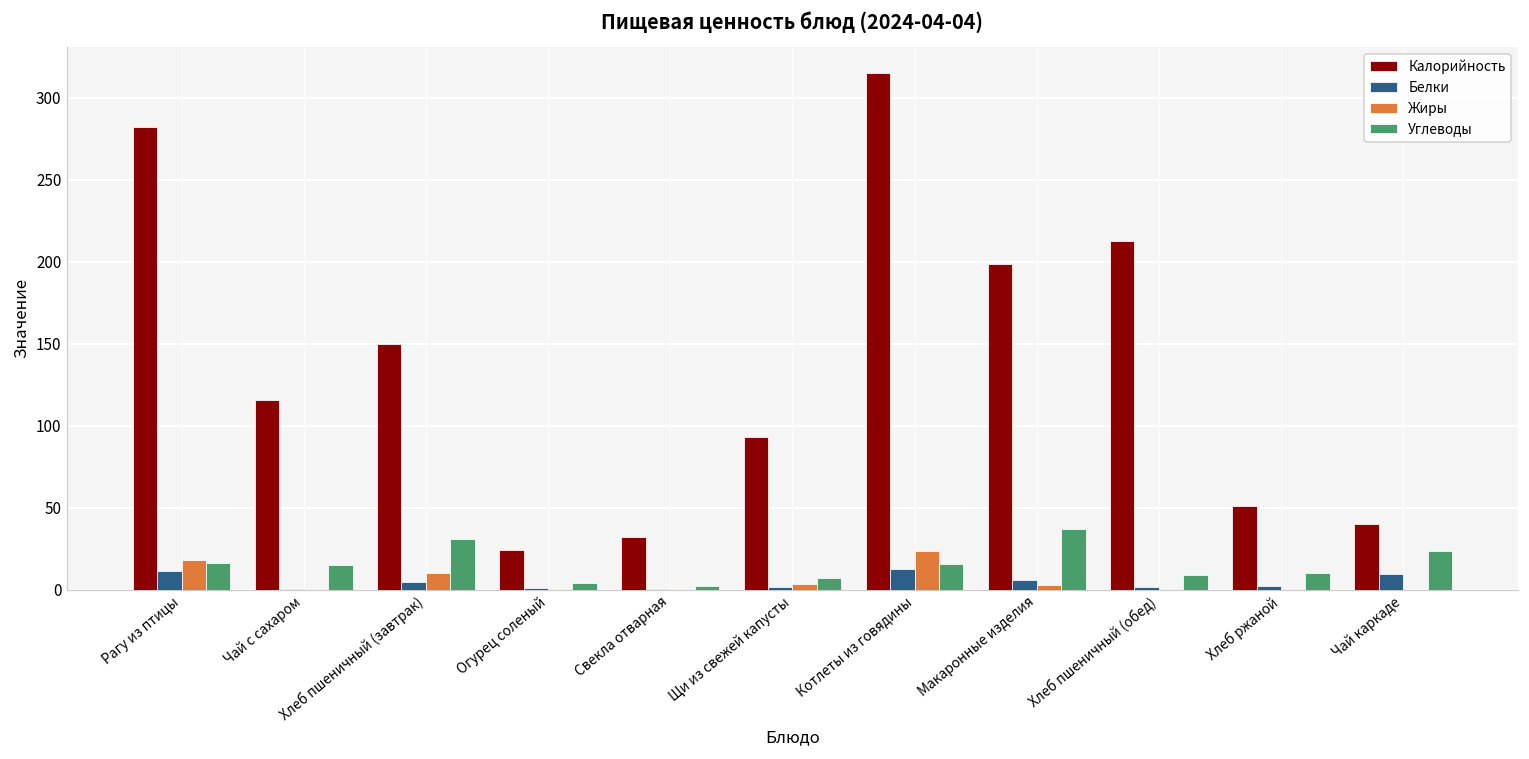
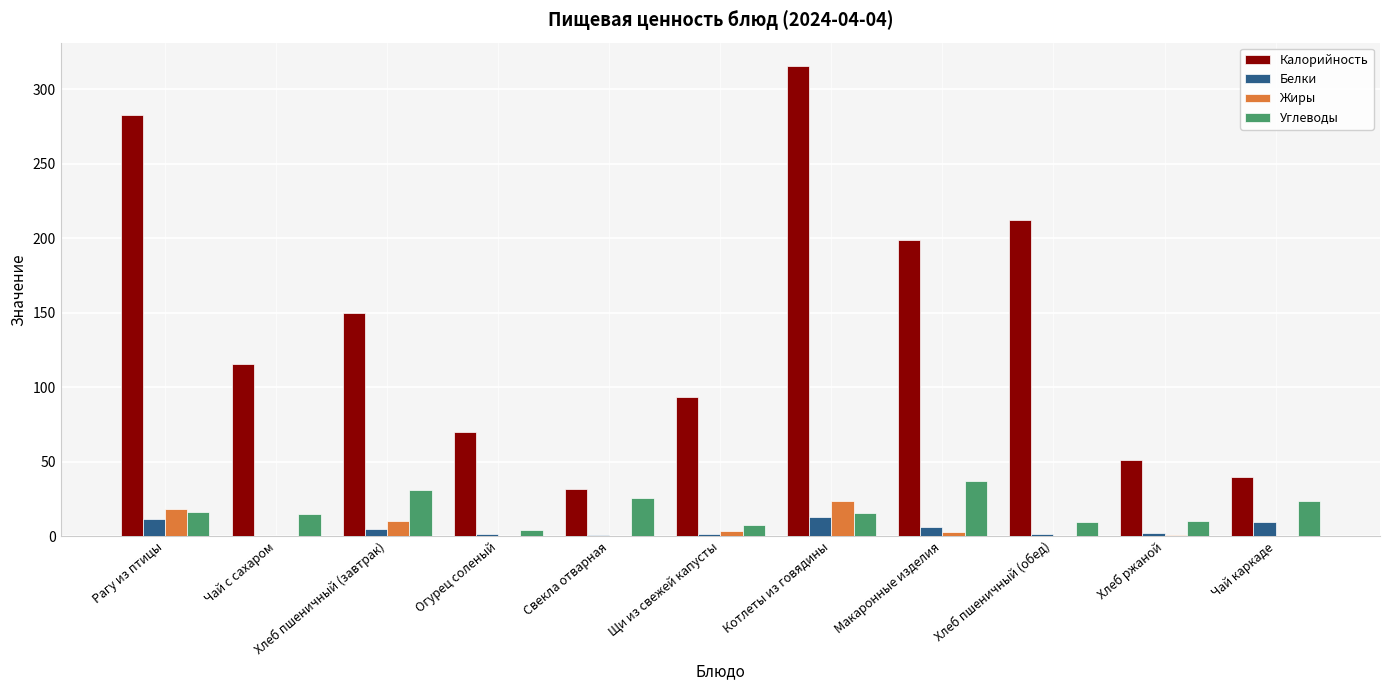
  {
    "Калорийность": {
      "Рагу из птицы": 282,
      "Чай с сахаром": 116,
      "Хлеб пшеничный (завтрак)": 150,
-     "Огурец соленый": 24,
+     "Огурец соленый": 70,
      "Свекла отварная": 32,
      "Щи из свежей капусты": 93,
      "Котлеты из говядины": 315,
      "Макаронные изделия": 199,
      "Хлеб пшеничный (обед)": 212,
      "Хлеб ржаной": 51,
      "Чай каркаде": 40
    },
    "Белки": {
      "Рагу из птицы": 11,
      "Хлеб пшеничный (завтрак)": 5,
      "Котлеты из говядины": 13,
      "Макаронные изделия": 6,
      "Хлеб ржаной": 2,
      "Чай каркаде": 9
    },
    "Жиры": {
      "Рагу из птицы": 18,
      "Хлеб пшеничный (завтрак)": 10,
      "Щи из свежей капусты": 3,
      "Котлеты из говядины": 24,
      "Макаронные изделия": 3,
      "Чай каркаде": 0
    },
    "Углеводы": {
      "Рагу из птицы": 16,
      "Чай с сахаром": 15,
      "Хлеб пшеничный (завтрак)": 31,
      "Огурец соленый": 4,
-     "Свекла отварная": 2,
+     "Свекла отварная": 25,
      "Щи из свежей капусты": 7,
      "Котлеты из говядины": 16,
      "Макаронные изделия": 37,
      "Хлеб пшеничный (обед)": 9,
      "Хлеб ржаной": 10,
      "Чай каркаде": 24
    }
  }
